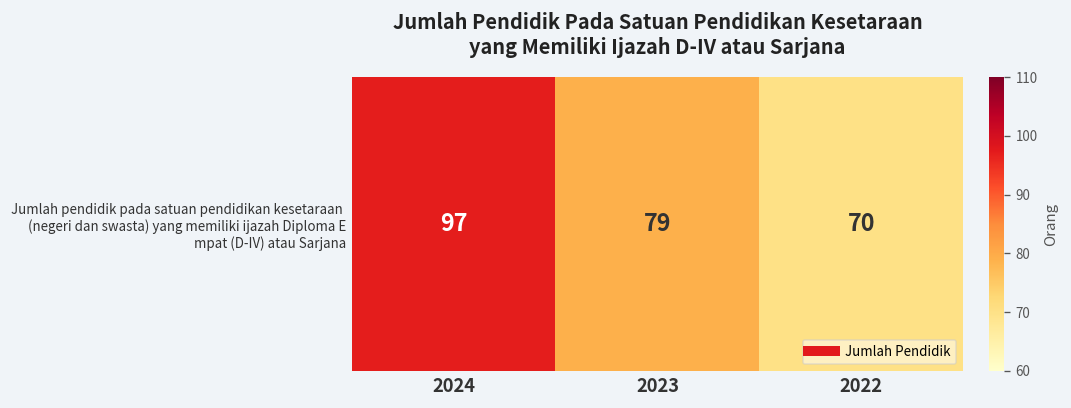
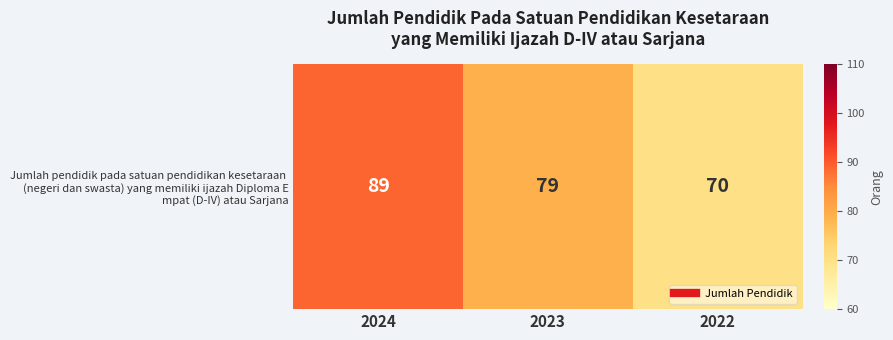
  {
    "Jumlah pendidik pada satuan pendidikan kesetaraan (negeri dan swasta) yang memiliki ijazah Diploma E mpat (D-IV) atau Sarjana": {
-     "2024": 97,
+     "2024": 89,
      "2023": 79,
      "2022": 70
    }
  }
